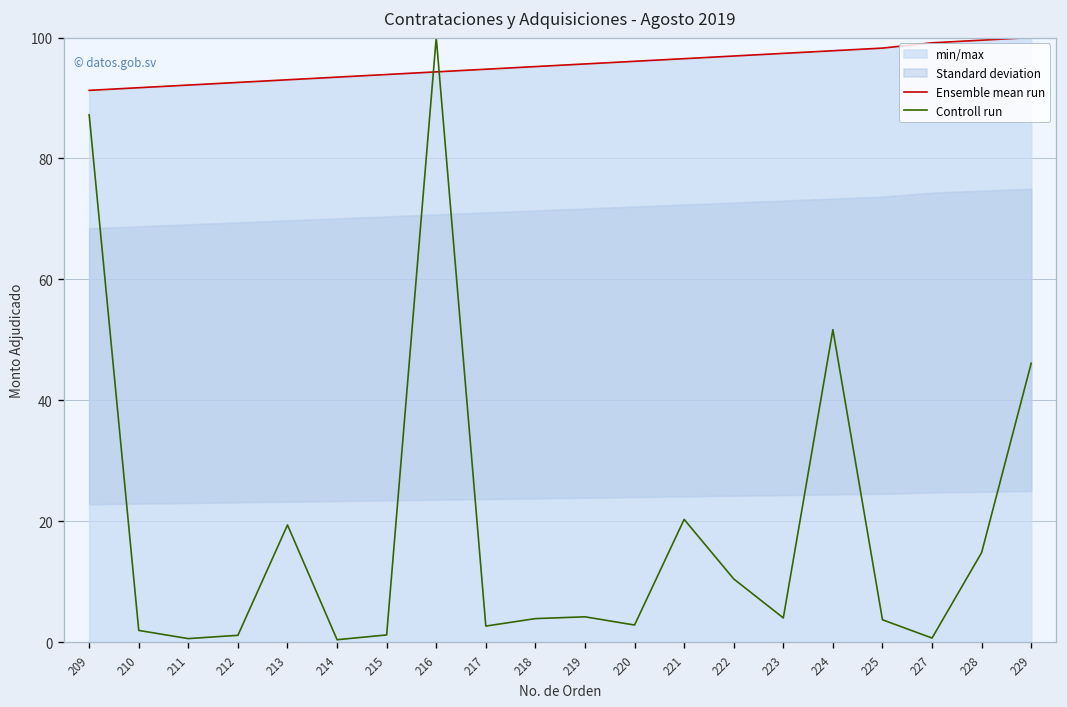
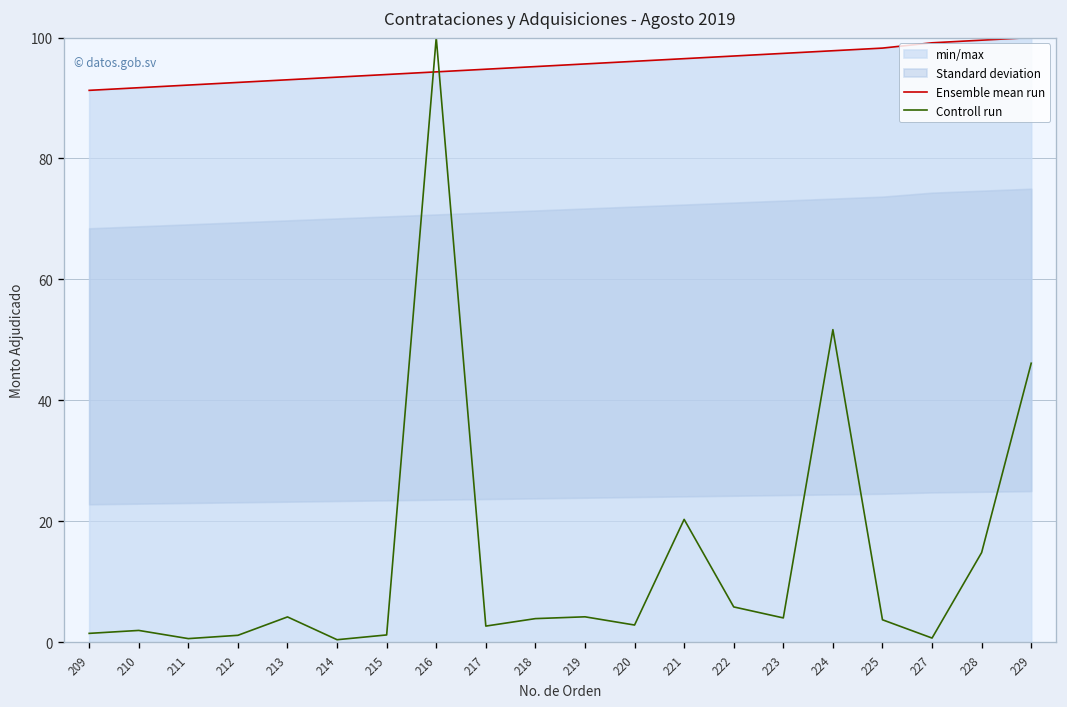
  {
    "Controll run": {
-     "209": 87,
+     "209": 1,
      "210": 2,
      "211": 1,
      "212": 1,
-     "213": 19,
+     "213": 4,
      "214": 0,
      "215": 1,
      "216": 100,
      "217": 3,
      "218": 4,
      "219": 4,
      "220": 3,
      "221": 20,
-     "222": 10,
+     "222": 6,
      "223": 4,
      "224": 52,
      "225": 4,
      "227": 1,
      "228": 15,
      "229": 46
    }
  }
